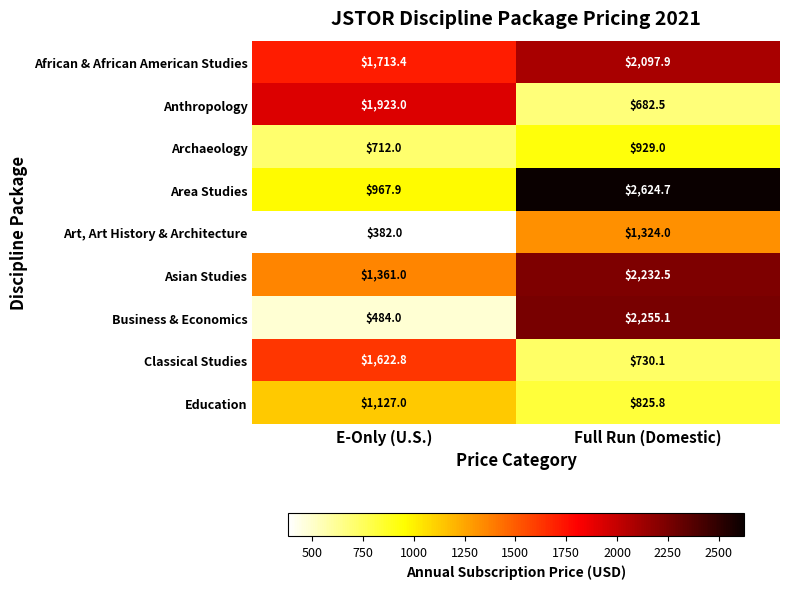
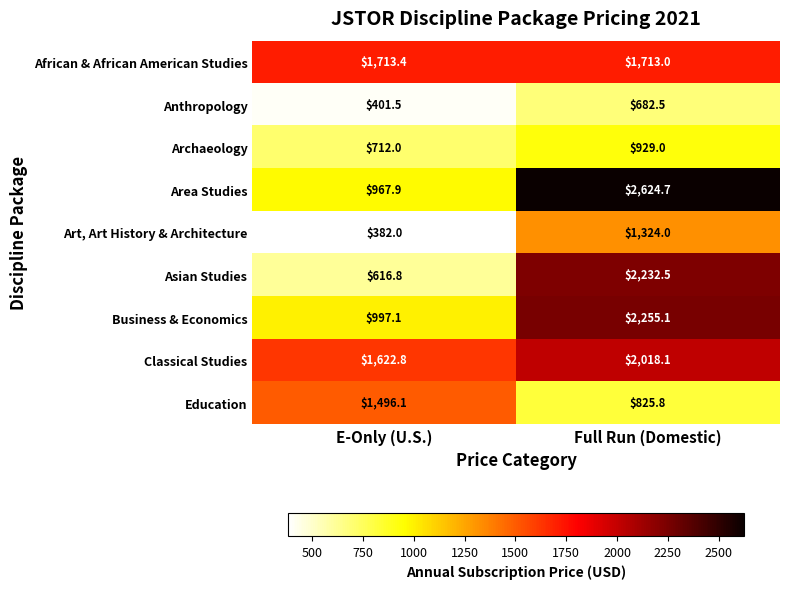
  {
    "African & African American Studies": {
      "E-Only (U.S.)": "$1,713.4",
-     "Full Run (Domestic)": "$2,097.9"
+     "Full Run (Domestic)": "$1,713.0"
    },
    "Anthropology": {
-     "E-Only (U.S.)": "$1,923.0",
+     "E-Only (U.S.)": "$401.5",
      "Full Run (Domestic)": "$682.5"
    },
    "Archaeology": {
      "E-Only (U.S.)": "$712.0",
      "Full Run (Domestic)": "$929.0"
    },
    "Area Studies": {
      "E-Only (U.S.)": "$967.9",
      "Full Run (Domestic)": "$2,624.7"
    },
    "Art, Art History & Architecture": {
      "E-Only (U.S.)": "$382.0",
      "Full Run (Domestic)": "$1,324.0"
    },
    "Asian Studies": {
-     "E-Only (U.S.)": "$1,361.0",
+     "E-Only (U.S.)": "$616.8",
      "Full Run (Domestic)": "$2,232.5"
    },
    "Business & Economics": {
-     "E-Only (U.S.)": "$484.0",
+     "E-Only (U.S.)": "$997.1",
      "Full Run (Domestic)": "$2,255.1"
    },
    "Classical Studies": {
      "E-Only (U.S.)": "$1,622.8",
-     "Full Run (Domestic)": "$730.1"
+     "Full Run (Domestic)": "$2,018.1"
    },
    "Education": {
-     "E-Only (U.S.)": "$1,127.0",
+     "E-Only (U.S.)": "$1,496.1",
      "Full Run (Domestic)": "$825.8"
    }
  }
